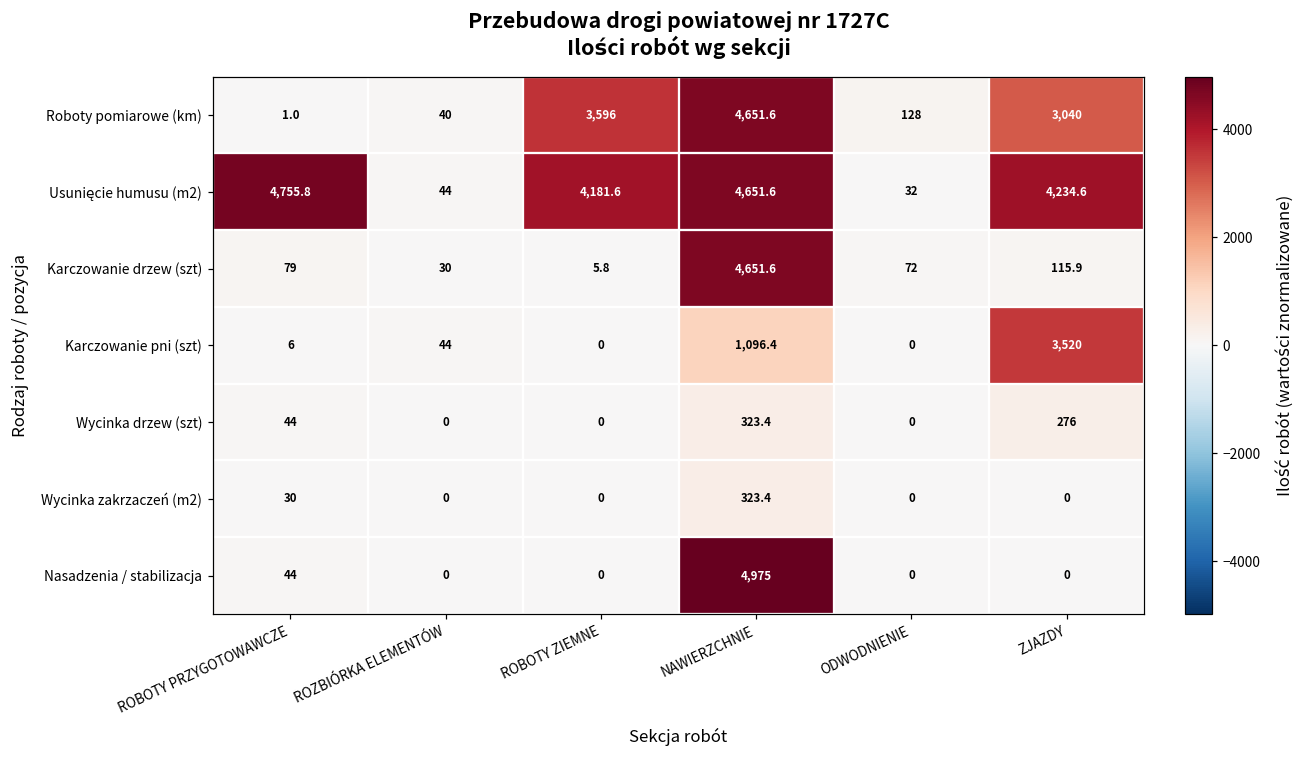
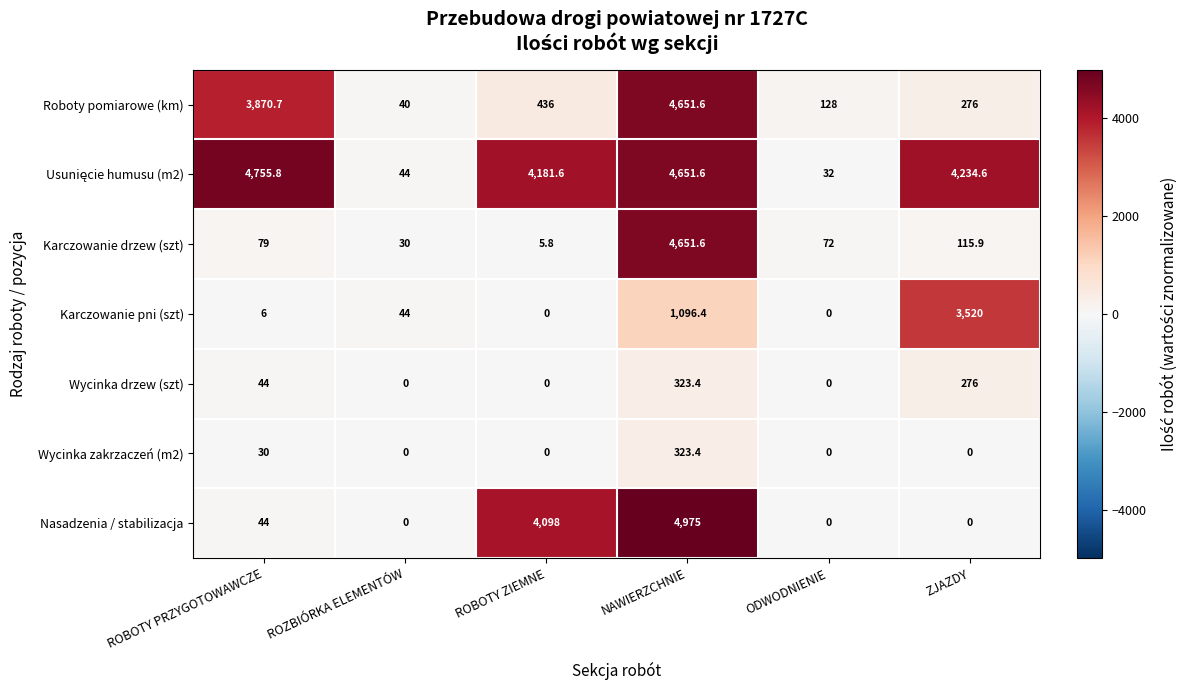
  {
    "Roboty pomiarowe (km)": {
-     "ROBOTY PRZYGOTOWAWCZE": "1.0",
+     "ROBOTY PRZYGOTOWAWCZE": "3,870.7",
      "ROZBIÓRKA ELEMENTÓW": "40",
-     "ROBOTY ZIEMNE": "3,596",
+     "ROBOTY ZIEMNE": "436",
      "NAWIERZCHNIE": "4,651.6",
      "ODWODNIENIE": "128",
-     "ZJAZDY": "3,040"
+     "ZJAZDY": "276"
    },
    "Usunięcie humusu (m2)": {
      "ROBOTY PRZYGOTOWAWCZE": "4,755.8",
      "ROZBIÓRKA ELEMENTÓW": "44",
      "ROBOTY ZIEMNE": "4,181.6",
      "NAWIERZCHNIE": "4,651.6",
      "ODWODNIENIE": "32",
      "ZJAZDY": "4,234.6"
    },
    "Karczowanie drzew (szt)": {
      "ROBOTY PRZYGOTOWAWCZE": "79",
      "ROZBIÓRKA ELEMENTÓW": "30",
      "ROBOTY ZIEMNE": "5.8",
      "NAWIERZCHNIE": "4,651.6",
      "ODWODNIENIE": "72",
      "ZJAZDY": "115.9"
    },
    "Karczowanie pni (szt)": {
      "ROBOTY PRZYGOTOWAWCZE": "6",
      "ROZBIÓRKA ELEMENTÓW": "44",
      "ROBOTY ZIEMNE": "0",
      "NAWIERZCHNIE": "1,096.4",
      "ODWODNIENIE": "0",
      "ZJAZDY": "3,520"
    },
    "Wycinka drzew (szt)": {
      "ROBOTY PRZYGOTOWAWCZE": "44",
      "ROZBIÓRKA ELEMENTÓW": "0",
      "ROBOTY ZIEMNE": "0",
      "NAWIERZCHNIE": "323.4",
      "ODWODNIENIE": "0",
      "ZJAZDY": "276"
    },
    "Wycinka zakrzaczeń (m2)": {
      "ROBOTY PRZYGOTOWAWCZE": "30",
      "ROZBIÓRKA ELEMENTÓW": "0",
      "ROBOTY ZIEMNE": "0",
      "NAWIERZCHNIE": "323.4",
      "ODWODNIENIE": "0",
      "ZJAZDY": "0"
    },
    "Nasadzenia / stabilizacja": {
      "ROBOTY PRZYGOTOWAWCZE": "44",
      "ROZBIÓRKA ELEMENTÓW": "0",
-     "ROBOTY ZIEMNE": "0",
+     "ROBOTY ZIEMNE": "4,098",
      "NAWIERZCHNIE": "4,975",
      "ODWODNIENIE": "0",
      "ZJAZDY": "0"
    }
  }
